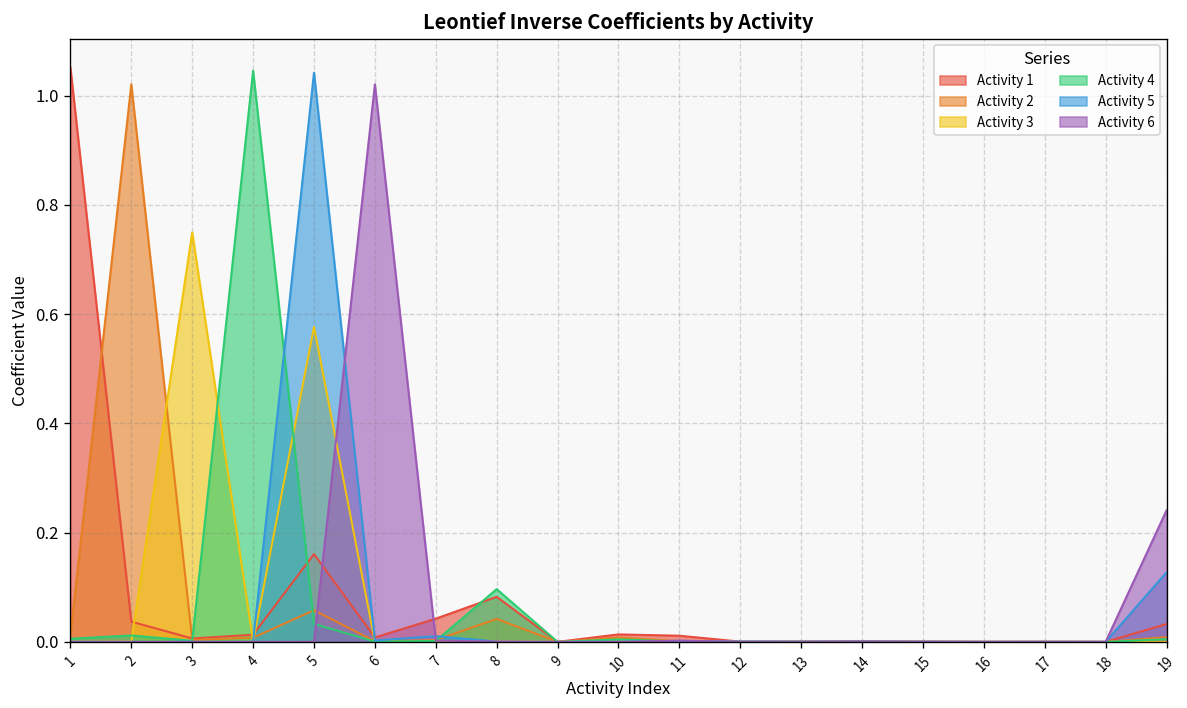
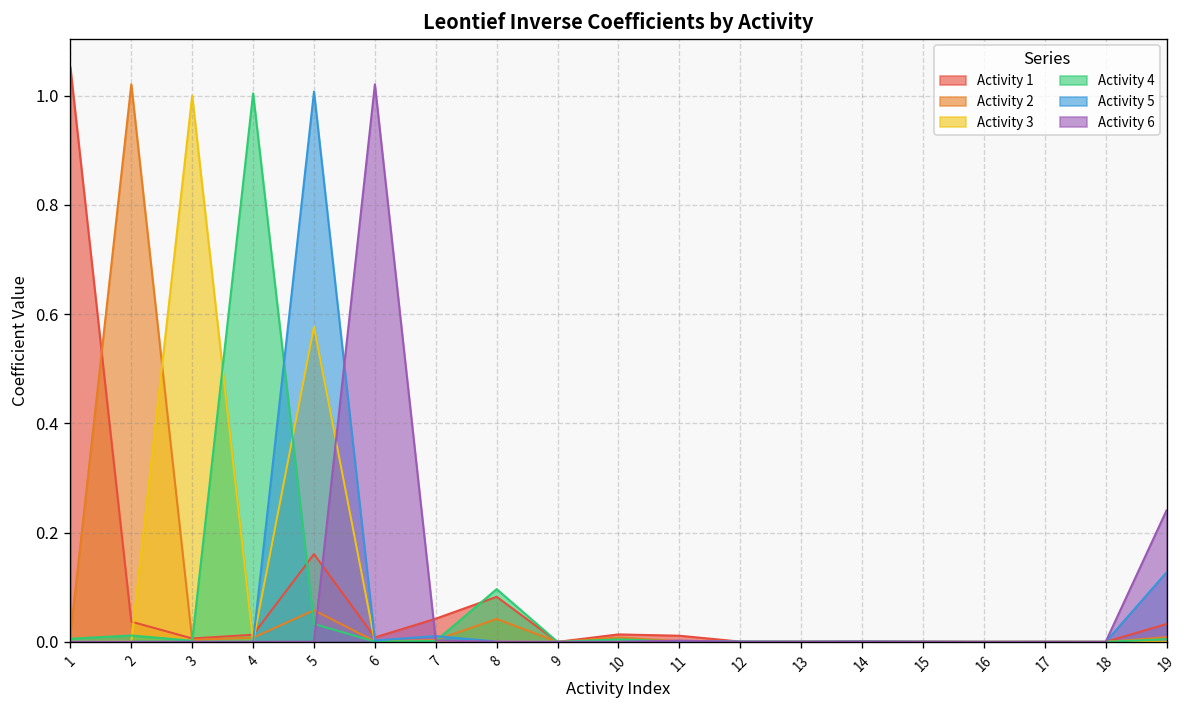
  {
    "Activity 3": {
-     "3": 0.75,
+     "3": 1.00,
      "5": 0.58
    },
    "Activity 4": {
      "2": 0.01,
-     "4": 1.05,
+     "4": 1.00,
      "5": 0.03,
      "8": 0.10
    },
    "Activity 5": {
-     "5": 1.04,
+     "5": 1.01,
      "7": 0.01,
      "19": 0.13
    },
    "Activity 6": {
      "5": 0.00,
      "6": 1.02,
      "19": 0.24
    }
  }
